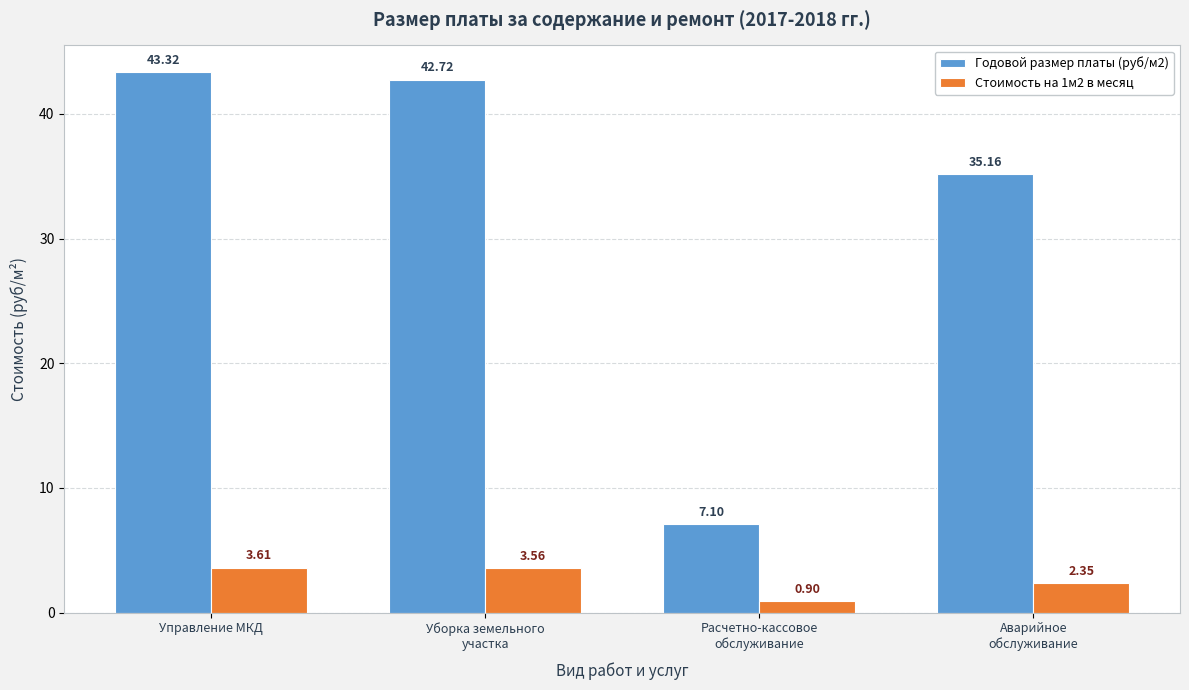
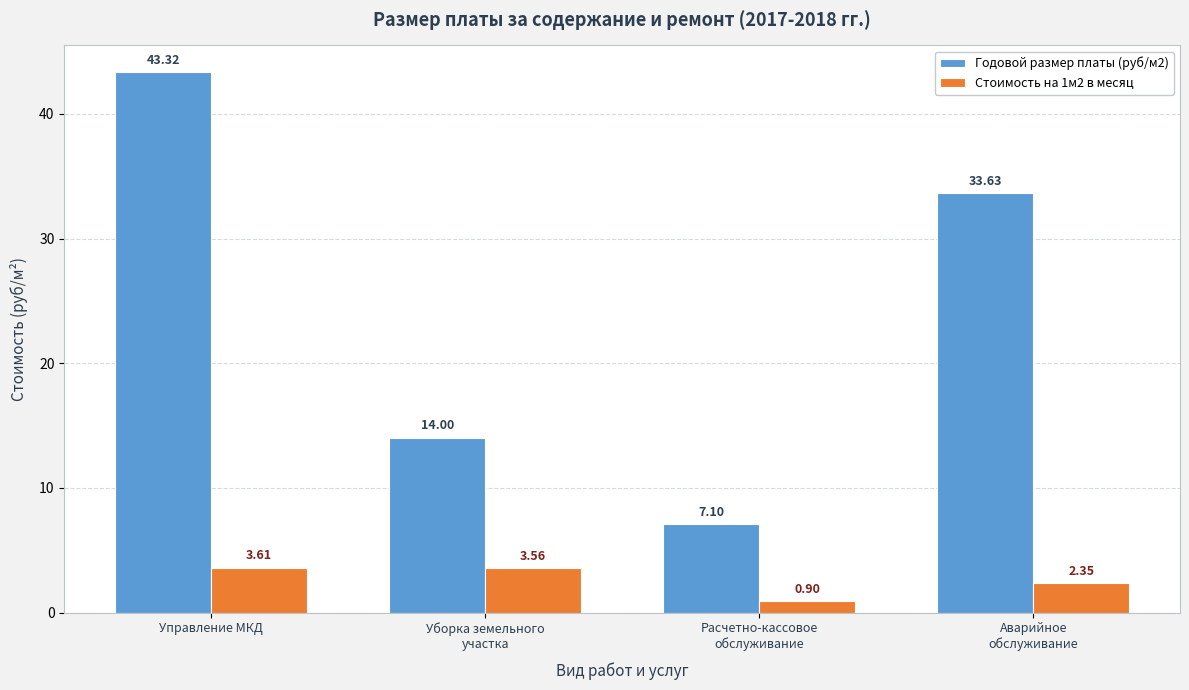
  {
    "Годовой размер платы (руб/м2)": {
      "Управление МКД": 43.32,
-     "Уборка земельного участка": 42.72,
+     "Уборка земельного участка": 14.00,
      "Расчетно-кассовое обслуживание": 7.10,
-     "Аварийное обслуживание": 35.16
+     "Аварийное обслуживание": 33.63
    },
    "Стоимость на 1м2 в месяц": {
      "Управление МКД": 3.61,
      "Уборка земельного участка": 3.56,
      "Расчетно-кассовое обслуживание": 0.90,
      "Аварийное обслуживание": 2.35
    }
  }
